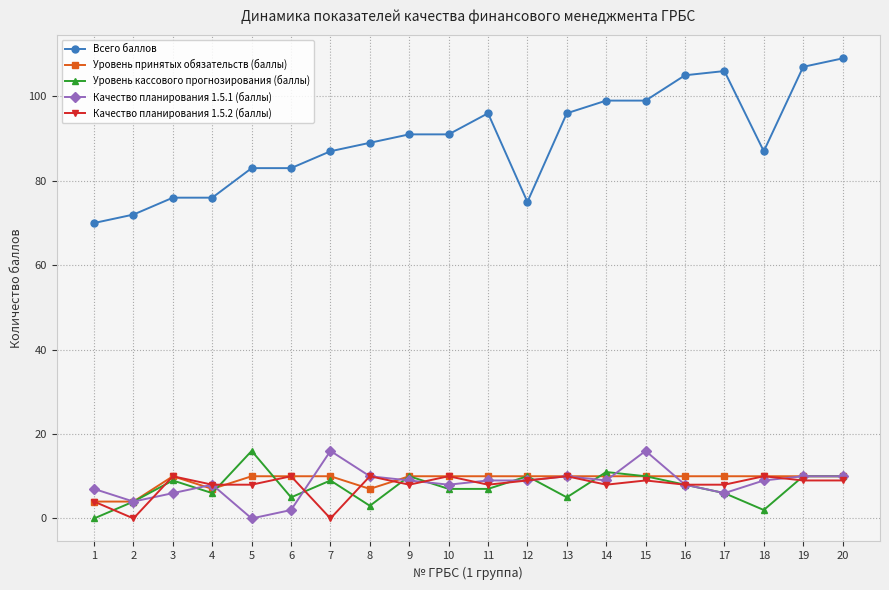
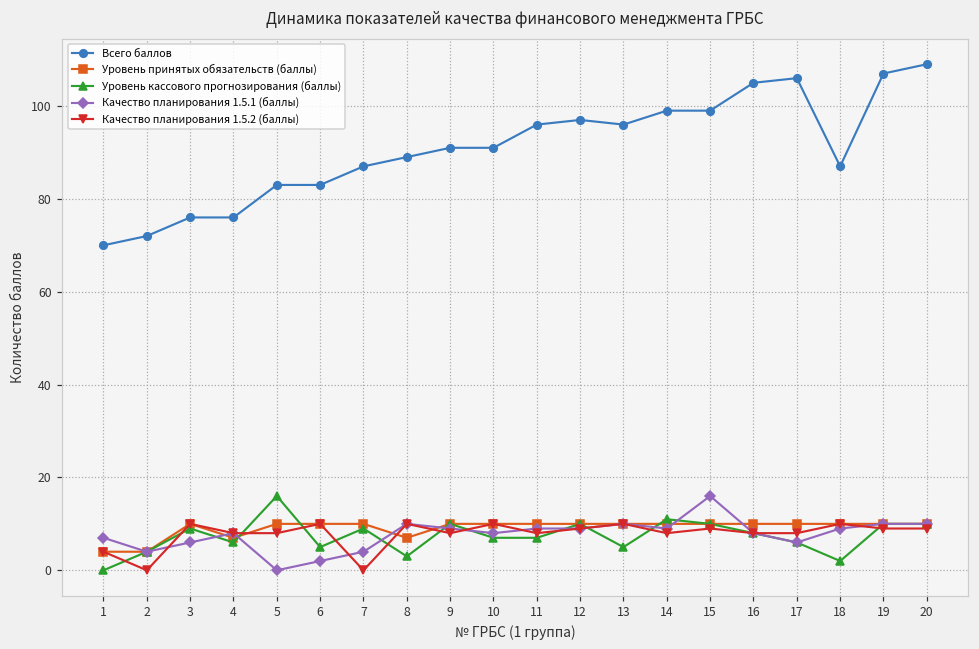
  {
    "Всего баллов": {
      "1": 70,
      "2": 72,
      "3": 76,
      "4": 76,
      "5": 83,
      "6": 83,
      "7": 87,
      "8": 89,
      "9": 91,
      "10": 91,
      "11": 96,
-     "12": 75,
+     "12": 97,
      "13": 96,
      "14": 99,
      "15": 99,
      "16": 105,
      "17": 106,
      "18": 87,
      "19": 107,
      "20": 109
    },
    "Уровень кассового прогнозирования (баллы)": {
      "1": 0,
      "3": 9,
      "4": 6,
      "5": 16,
      "6": 5,
      "7": 9,
      "8": 3,
      "10": 7,
      "11": 7,
      "13": 5,
      "14": 11,
      "18": 2
    },
    "Качество планирования 1.5.1 (баллы)": {
      "1": 7,
      "3": 6,
      "5": 0,
      "6": 2,
-     "7": 16,
+     "7": 4,
      "9": 9,
      "10": 8,
      "11": 9,
      "14": 9,
      "15": 16,
      "18": 9
    }
  }
